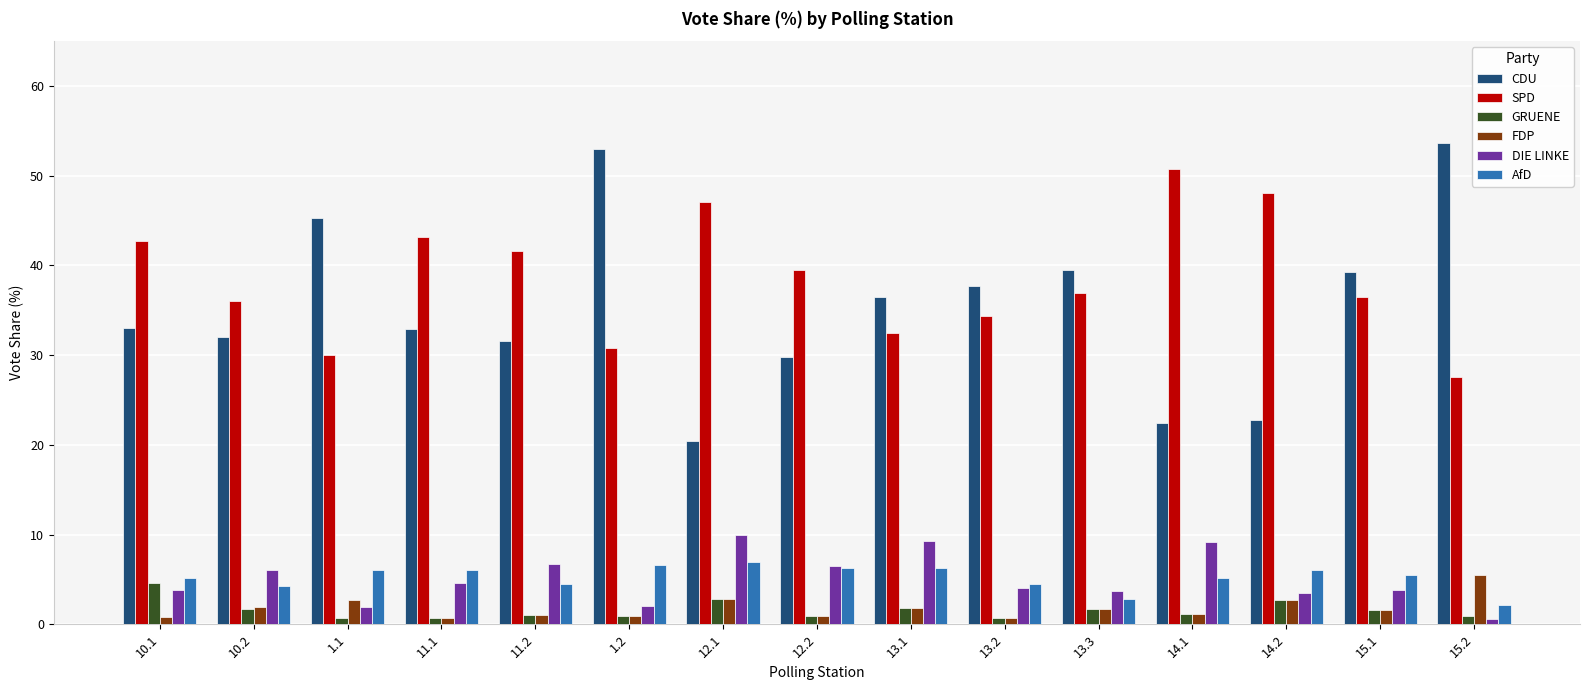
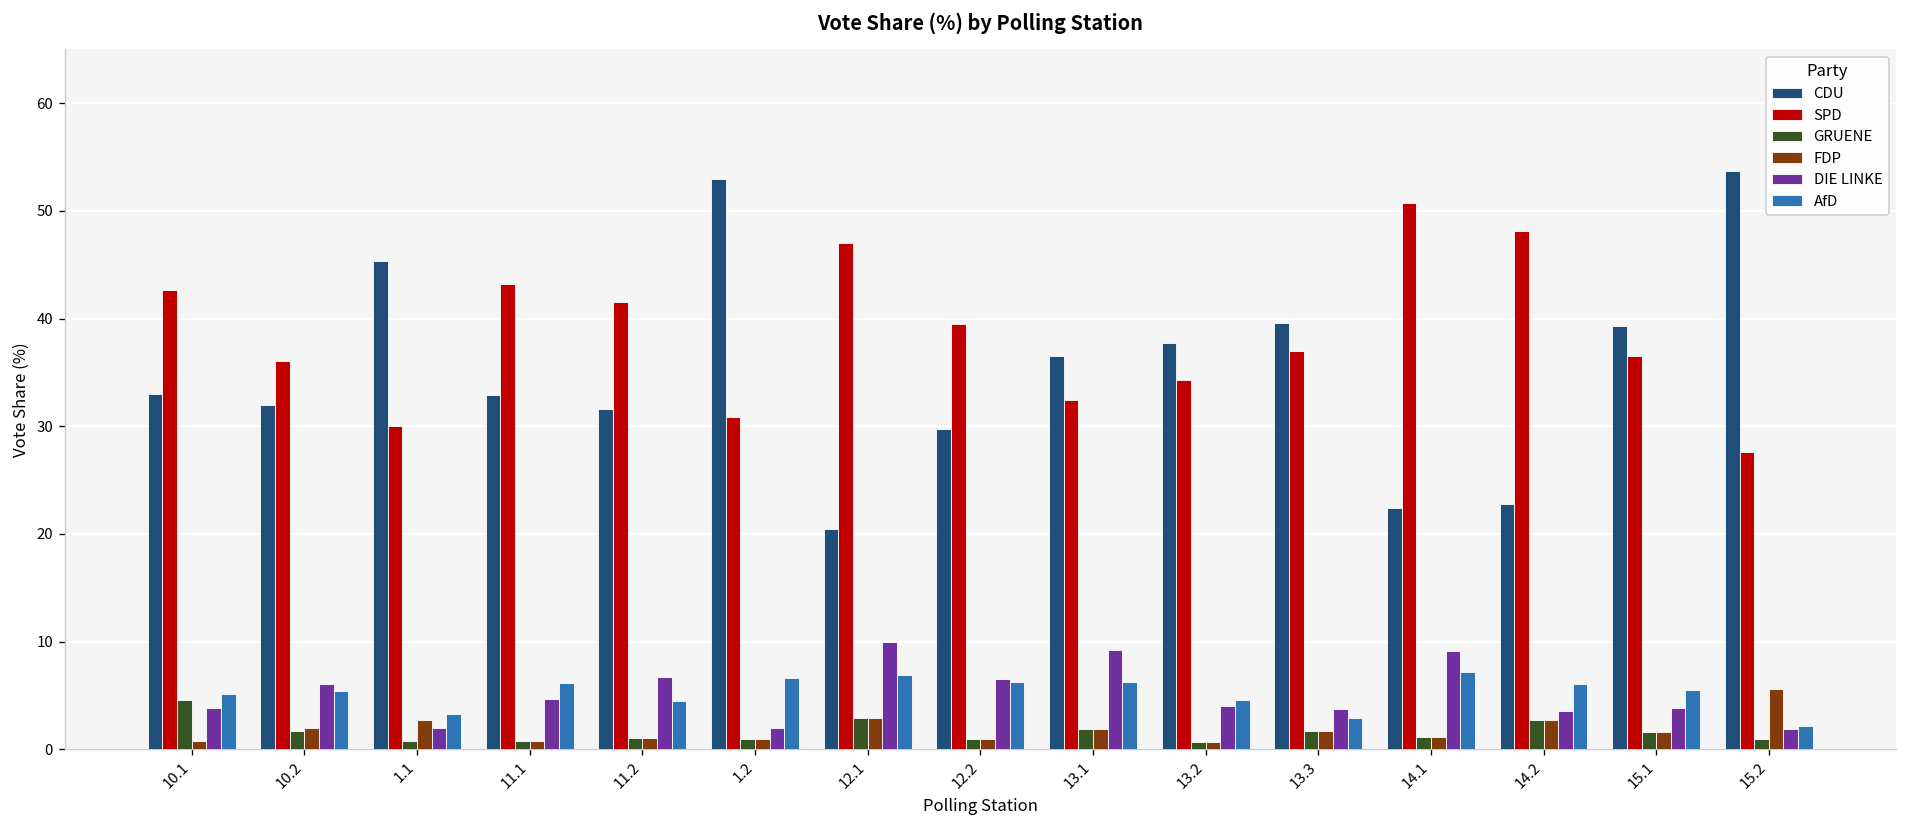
  {
    "CDU": {
      "10.1": 33,
      "10.2": 32,
      "1.1": 45,
      "11.1": 33,
      "11.2": 32,
      "1.2": 53,
      "12.1": 20,
      "12.2": 30,
      "13.1": 37,
      "13.2": 38,
      "13.3": 40,
      "14.1": 22,
      "14.2": 23,
      "15.1": 39,
      "15.2": 54
    },
    "SPD": {
      "10.1": 43,
      "10.2": 36,
      "1.1": 30,
      "11.1": 43,
      "11.2": 42,
      "1.2": 31,
      "12.1": 47,
      "12.2": 40,
      "13.1": 32,
      "13.2": 34,
      "13.3": 37,
      "14.1": 51,
      "14.2": 48,
      "15.1": 37,
      "15.2": 28
    },
    "GRUENE": {
      "10.1": 5,
      "10.2": 2,
      "1.1": 1,
      "11.1": 1,
      "11.2": 1,
      "1.2": 1,
      "12.1": 3,
      "12.2": 1,
      "13.1": 2,
      "13.2": 1,
      "13.3": 2,
      "14.1": 1,
      "14.2": 3,
      "15.1": 2,
      "15.2": 1
    },
    "FDP": {
      "10.1": 1,
      "10.2": 2,
      "1.1": 3,
      "11.1": 1,
      "11.2": 1,
      "1.2": 1,
      "12.1": 3,
      "12.2": 1,
      "13.1": 2,
      "13.2": 1,
      "13.3": 2,
      "14.1": 1,
      "14.2": 3,
      "15.1": 2,
      "15.2": 6
    },
    "DIE LINKE": {
      "10.1": 4,
      "10.2": 6,
      "1.1": 2,
      "11.1": 5,
      "11.2": 7,
      "1.2": 2,
      "12.1": 10,
      "12.2": 7,
      "13.1": 9,
      "13.2": 4,
      "13.3": 4,
      "14.1": 9,
      "14.2": 4,
      "15.1": 4,
-     "15.2": 1
+     "15.2": 2
    },
    "AfD": {
      "10.1": 5,
-     "10.2": 4,
-     "1.1": 6,
+     "10.2": 5,
+     "1.1": 3,
      "11.1": 6,
      "11.2": 4,
      "1.2": 7,
      "12.1": 7,
      "12.2": 6,
      "13.1": 6,
      "13.2": 5,
      "13.3": 3,
-     "14.1": 5,
+     "14.1": 7,
      "14.2": 6,
      "15.1": 6,
      "15.2": 2
    }
  }
